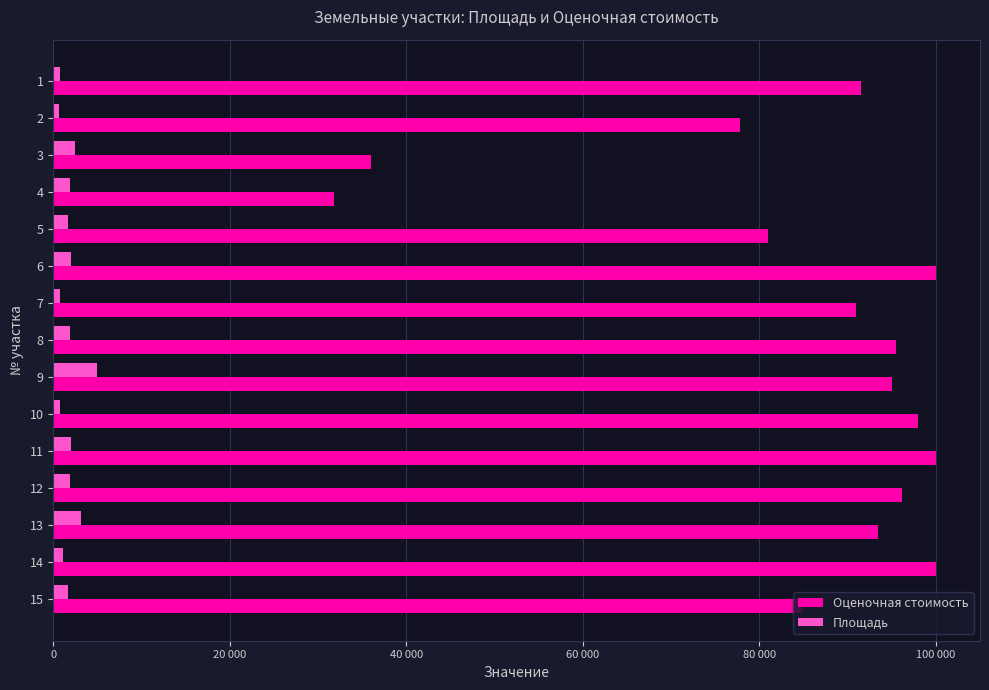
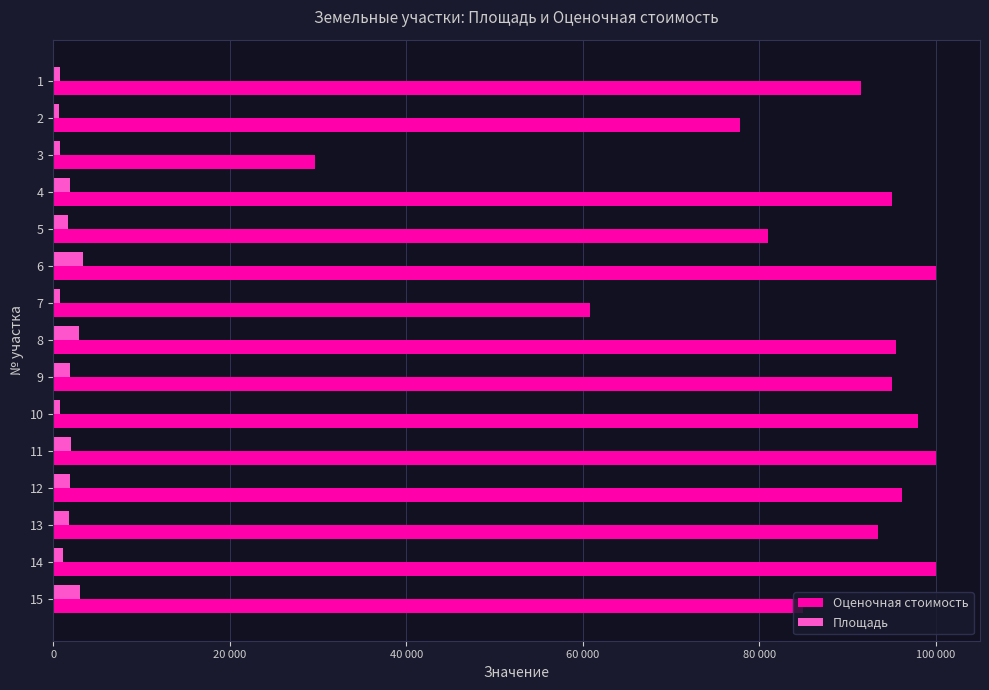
  {
    "Оценочная стоимость": {
      "1": 91000,
      "2": 78000,
-     "3": 36000,
-     "4": 32000,
+     "3": 30000,
+     "4": 95000,
      "5": 81000,
      "6": 100000,
-     "7": 91000,
+     "7": 61000,
      "8": 95000,
      "9": 95000,
      "10": 98000,
      "11": 100000,
      "12": 96000,
      "13": 93000,
      "14": 100000
    },
    "Площадь": {
      "1": 1000,
      "2": 1000,
-     "3": 2000,
+     "3": 1000,
      "4": 2000,
      "5": 2000,
-     "6": 2000,
+     "6": 3000,
      "7": 1000,
-     "8": 2000,
-     "9": 5000,
+     "8": 3000,
+     "9": 2000,
      "10": 1000,
      "11": 2000,
      "12": 2000,
-     "13": 3000,
+     "13": 2000,
      "14": 1000,
-     "15": 2000
+     "15": 3000
    }
  }
